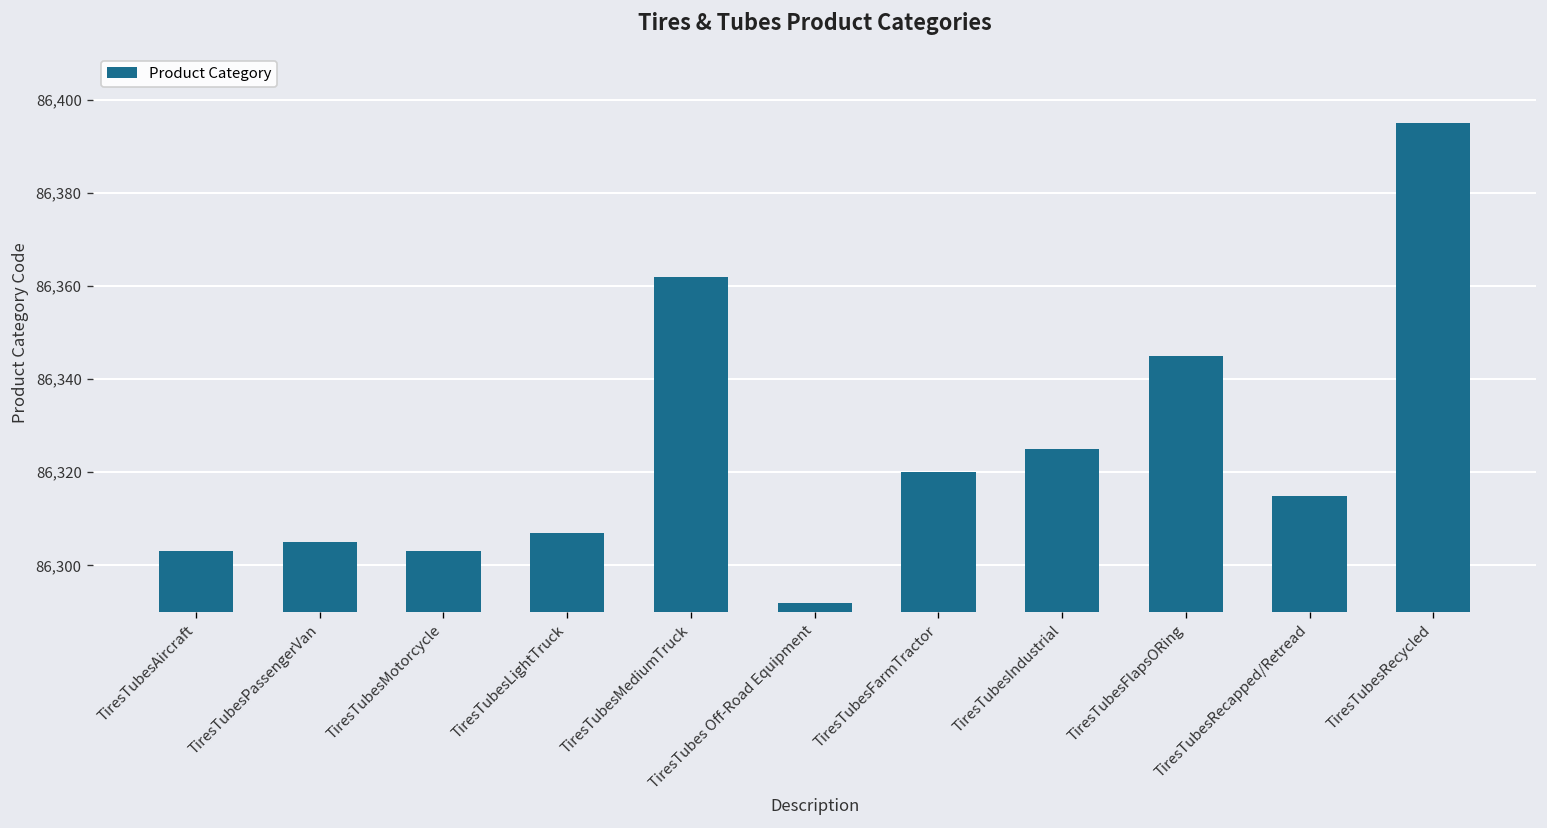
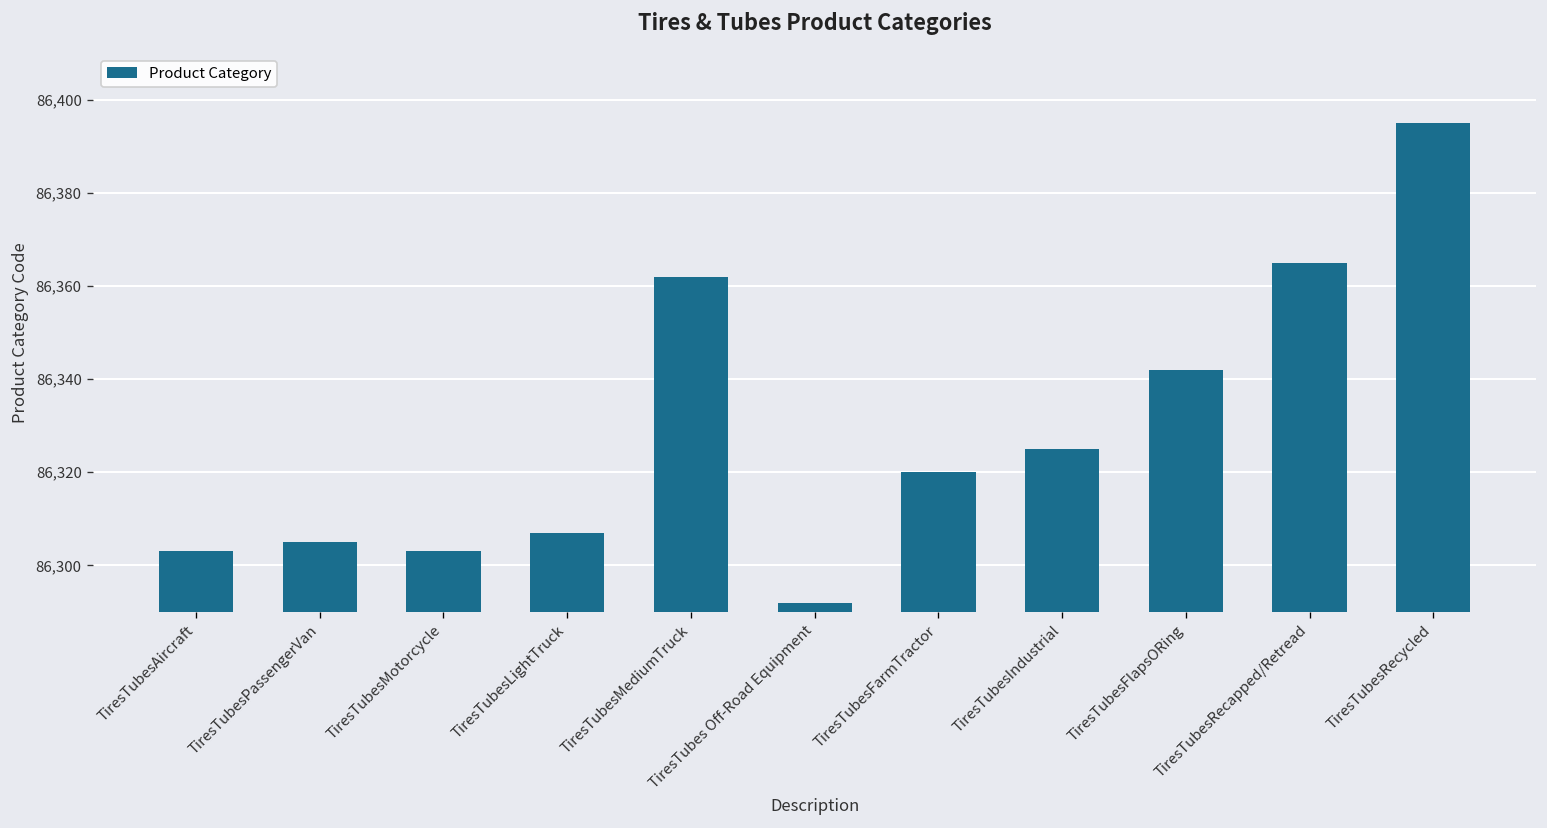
  {
    "TiresTubesAircraft": "86,303",
    "TiresTubesPassengerVan": "86,305",
    "TiresTubesMotorcycle": "86,303",
    "TiresTubesLightTruck": "86,307",
    "TiresTubesMediumTruck": "86,362",
    "TiresTubes Off-Road Equipment": "86,292",
    "TiresTubesFarmTractor": "86,320",
    "TiresTubesIndustrial": "86,325",
-   "TiresTubesFlapsORing": "86,345",
-   "TiresTubesRecapped/Retread": "86,315",
+   "TiresTubesFlapsORing": "86,342",
+   "TiresTubesRecapped/Retread": "86,365",
    "TiresTubesRecycled": "86,395"
  }
